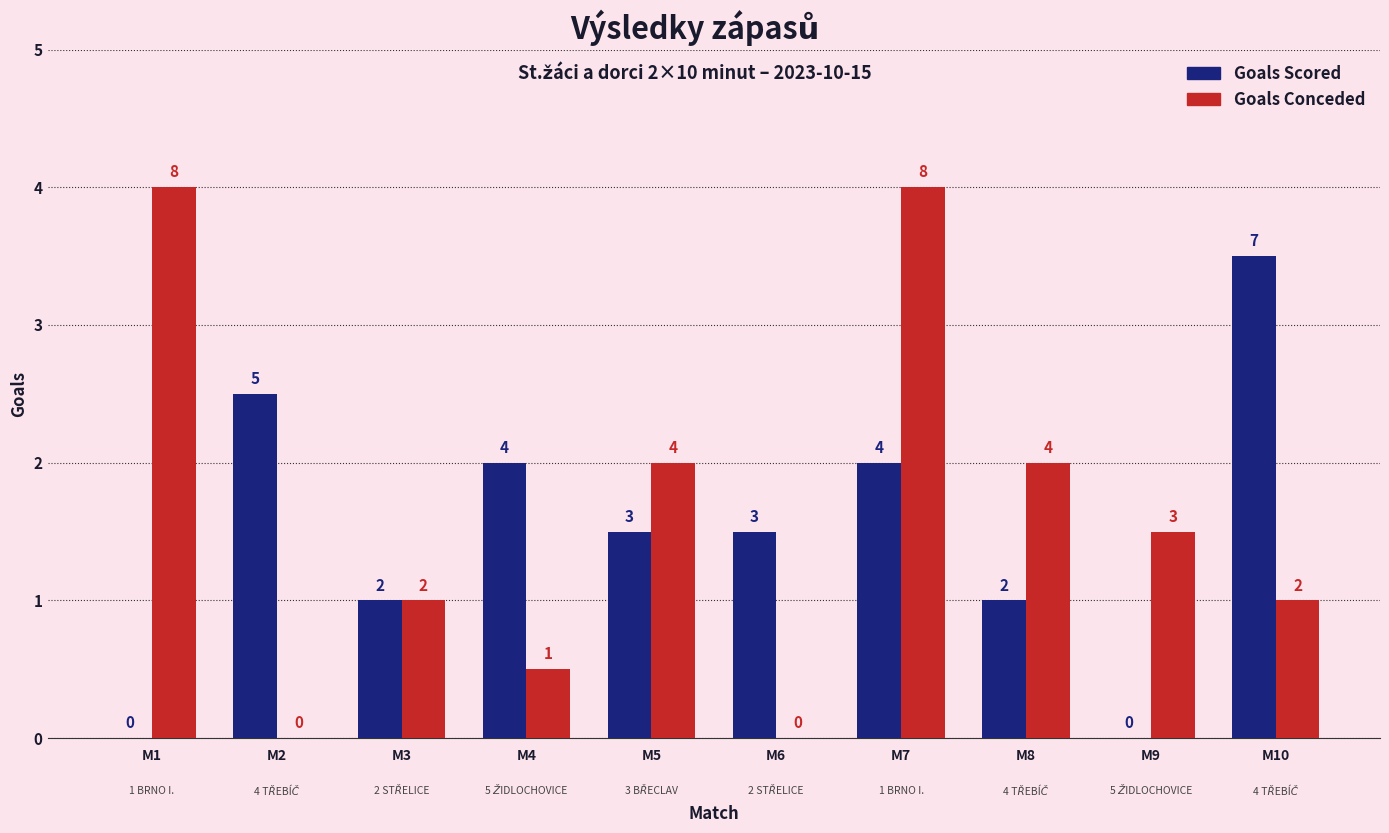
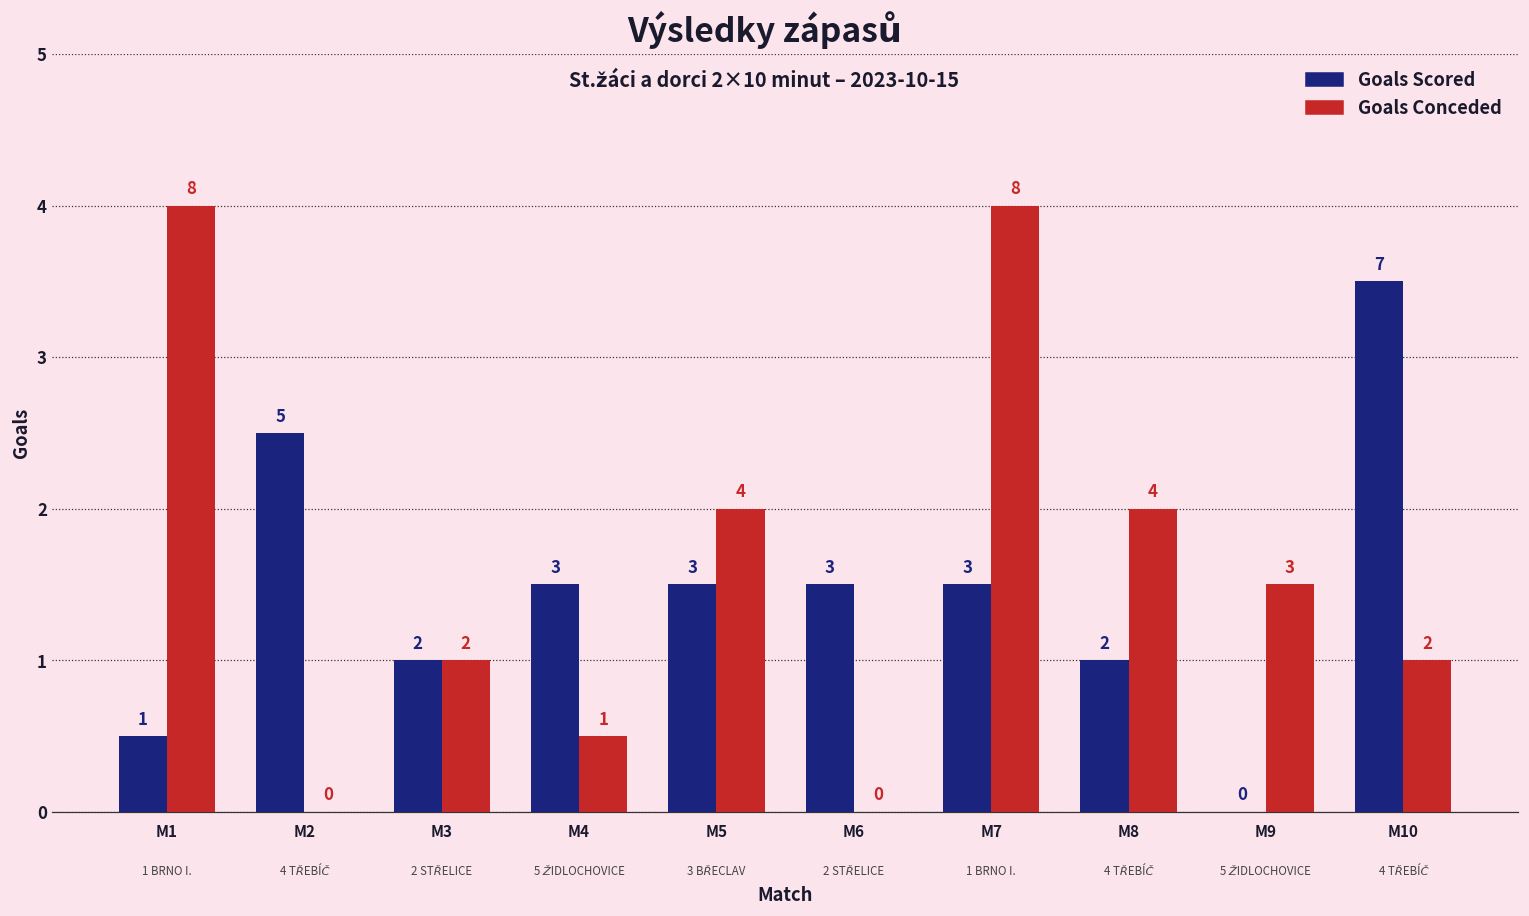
  {
    "Goals Scored": {
-     "M1": 0,
+     "M1": 1,
      "M2": 5,
      "M3": 2,
-     "M4": 4,
+     "M4": 3,
      "M5": 3,
      "M6": 3,
-     "M7": 4,
+     "M7": 3,
      "M8": 2,
      "M9": 0,
      "M10": 7
    },
    "Goals Conceded": {
      "M1": 8,
      "M2": 0,
      "M3": 2,
      "M4": 1,
      "M5": 4,
      "M6": 0,
      "M7": 8,
      "M8": 4,
      "M9": 3,
      "M10": 2
    }
  }
